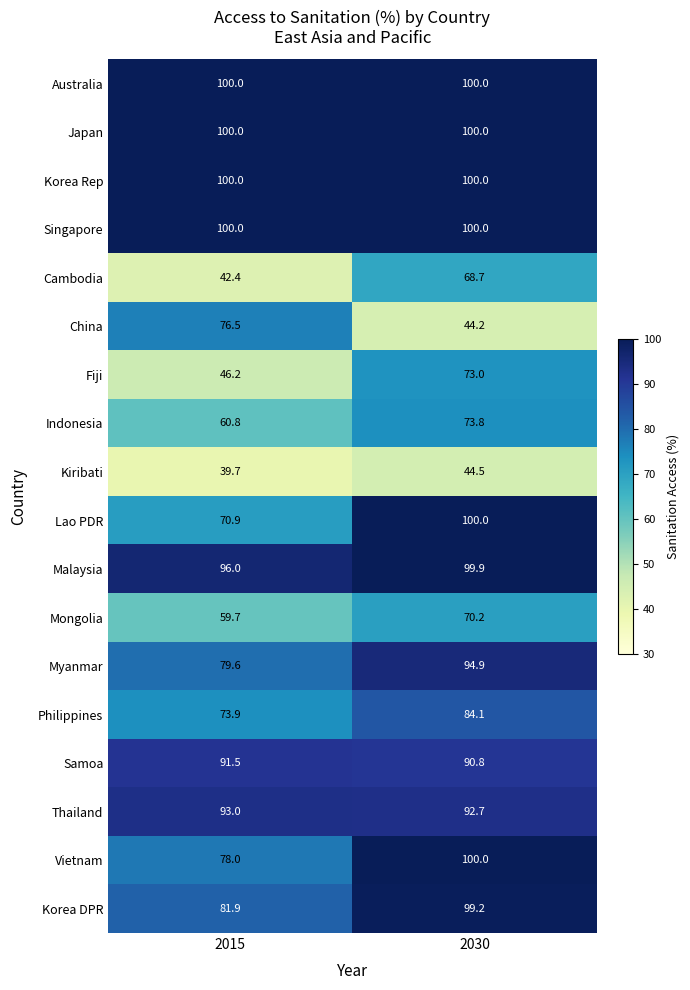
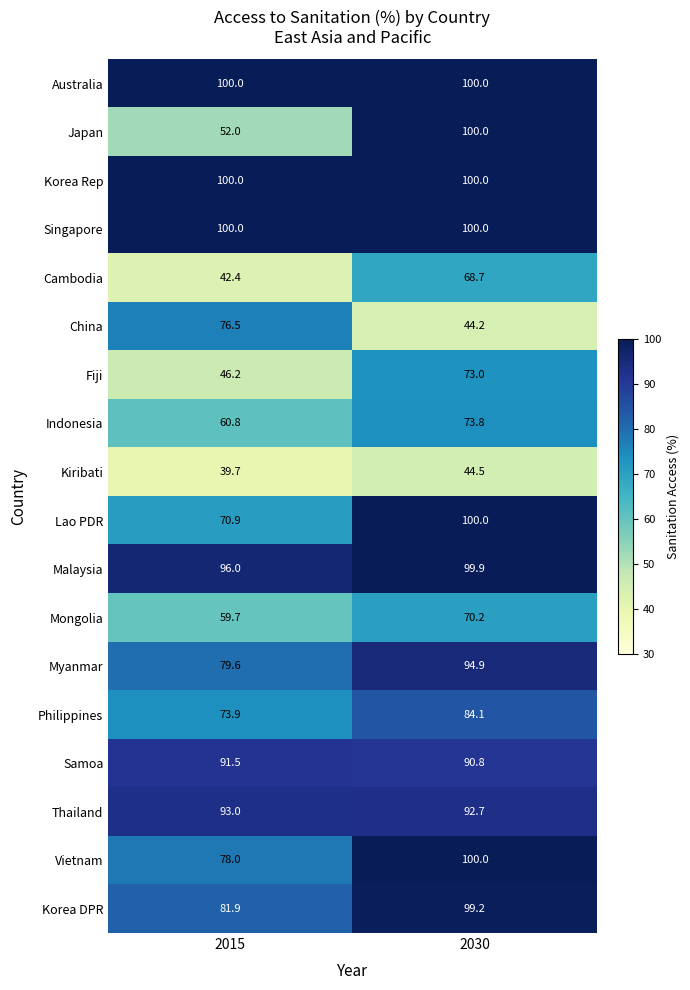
  {
    "Australia": {
      "2015": 100.0,
      "2030": 100.0
    },
    "Japan": {
-     "2015": 100.0,
+     "2015": 52.0,
      "2030": 100.0
    },
    "Korea Rep": {
      "2015": 100.0,
      "2030": 100.0
    },
    "Singapore": {
      "2015": 100.0,
      "2030": 100.0
    },
    "Cambodia": {
      "2015": 42.4,
      "2030": 68.7
    },
    "China": {
      "2015": 76.5,
      "2030": 44.2
    },
    "Fiji": {
      "2015": 46.2,
      "2030": 73.0
    },
    "Indonesia": {
      "2015": 60.8,
      "2030": 73.8
    },
    "Kiribati": {
      "2015": 39.7,
      "2030": 44.5
    },
    "Lao PDR": {
      "2015": 70.9,
      "2030": 100.0
    },
    "Malaysia": {
      "2015": 96.0,
      "2030": 99.9
    },
    "Mongolia": {
      "2015": 59.7,
      "2030": 70.2
    },
    "Myanmar": {
      "2015": 79.6,
      "2030": 94.9
    },
    "Philippines": {
      "2015": 73.9,
      "2030": 84.1
    },
    "Samoa": {
      "2015": 91.5,
      "2030": 90.8
    },
    "Thailand": {
      "2015": 93.0,
      "2030": 92.7
    },
    "Vietnam": {
      "2015": 78.0,
      "2030": 100.0
    },
    "Korea DPR": {
      "2015": 81.9,
      "2030": 99.2
    }
  }
